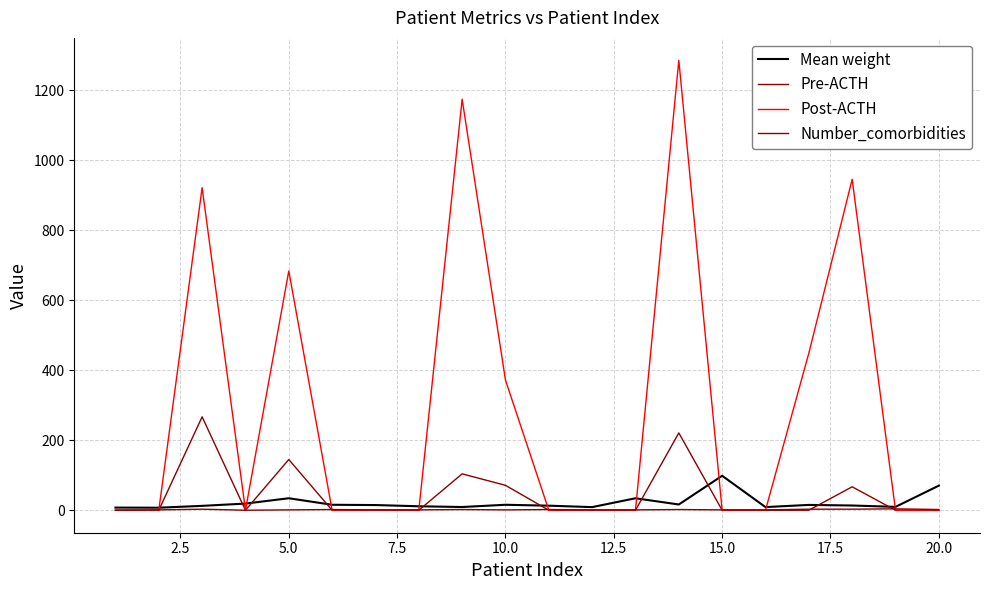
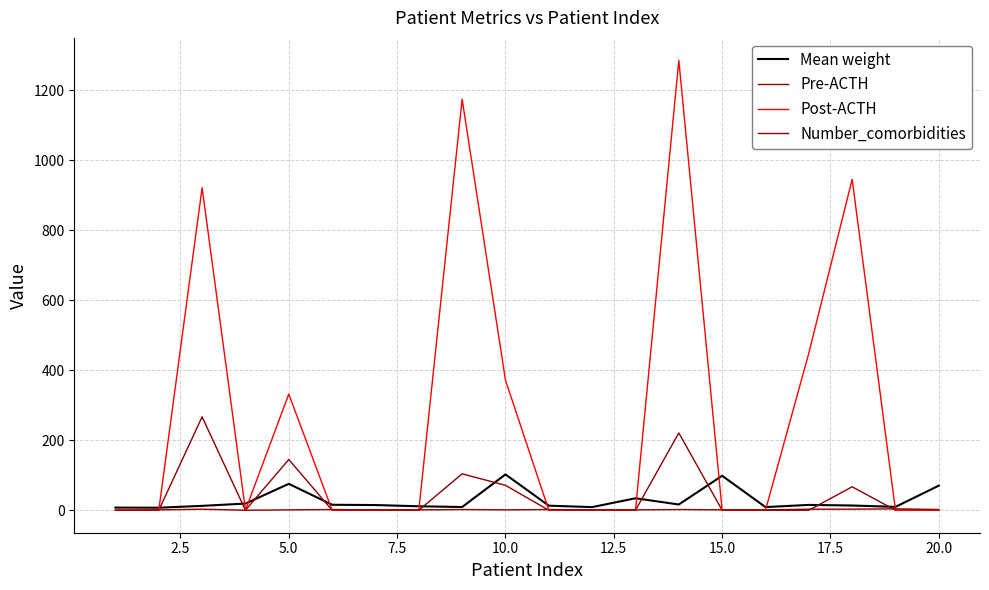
  {
    "Mean weight": {
-     "5.0": 30,
-     "10.0": 20,
+     "5.0": 80,
+     "10.0": 100,
      "15.0": 100,
      "20.0": 70
    },
    "Post-ACTH": {
-     "5.0": 680,
+     "5.0": 330,
      "10.0": 370
    }
  }
